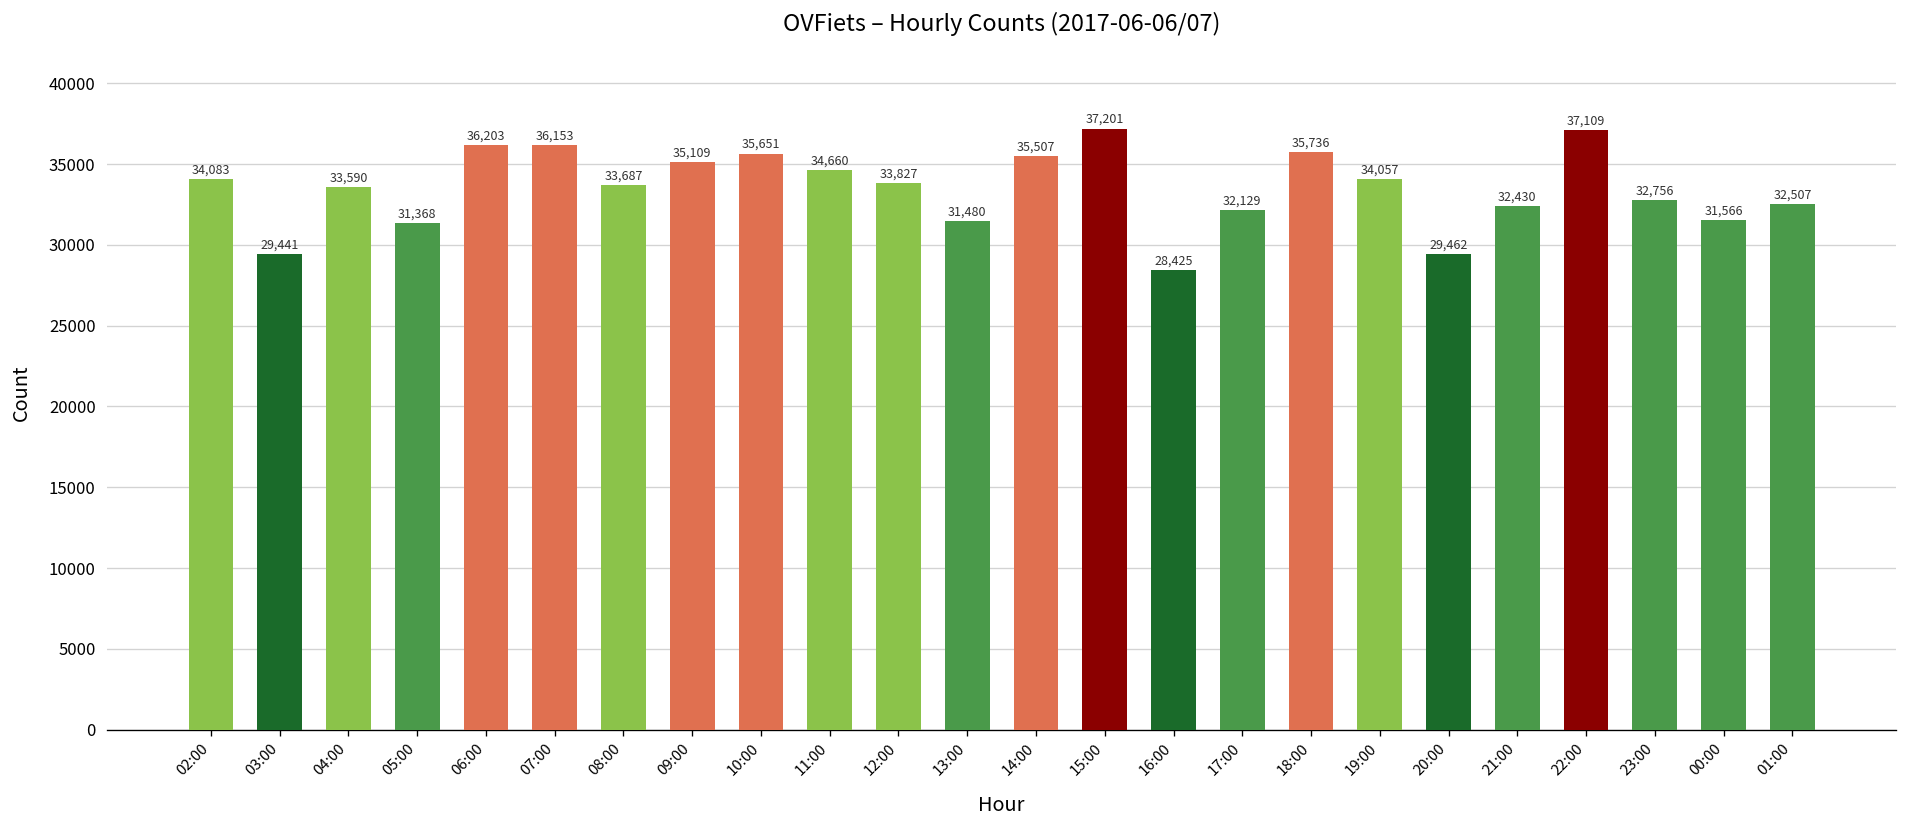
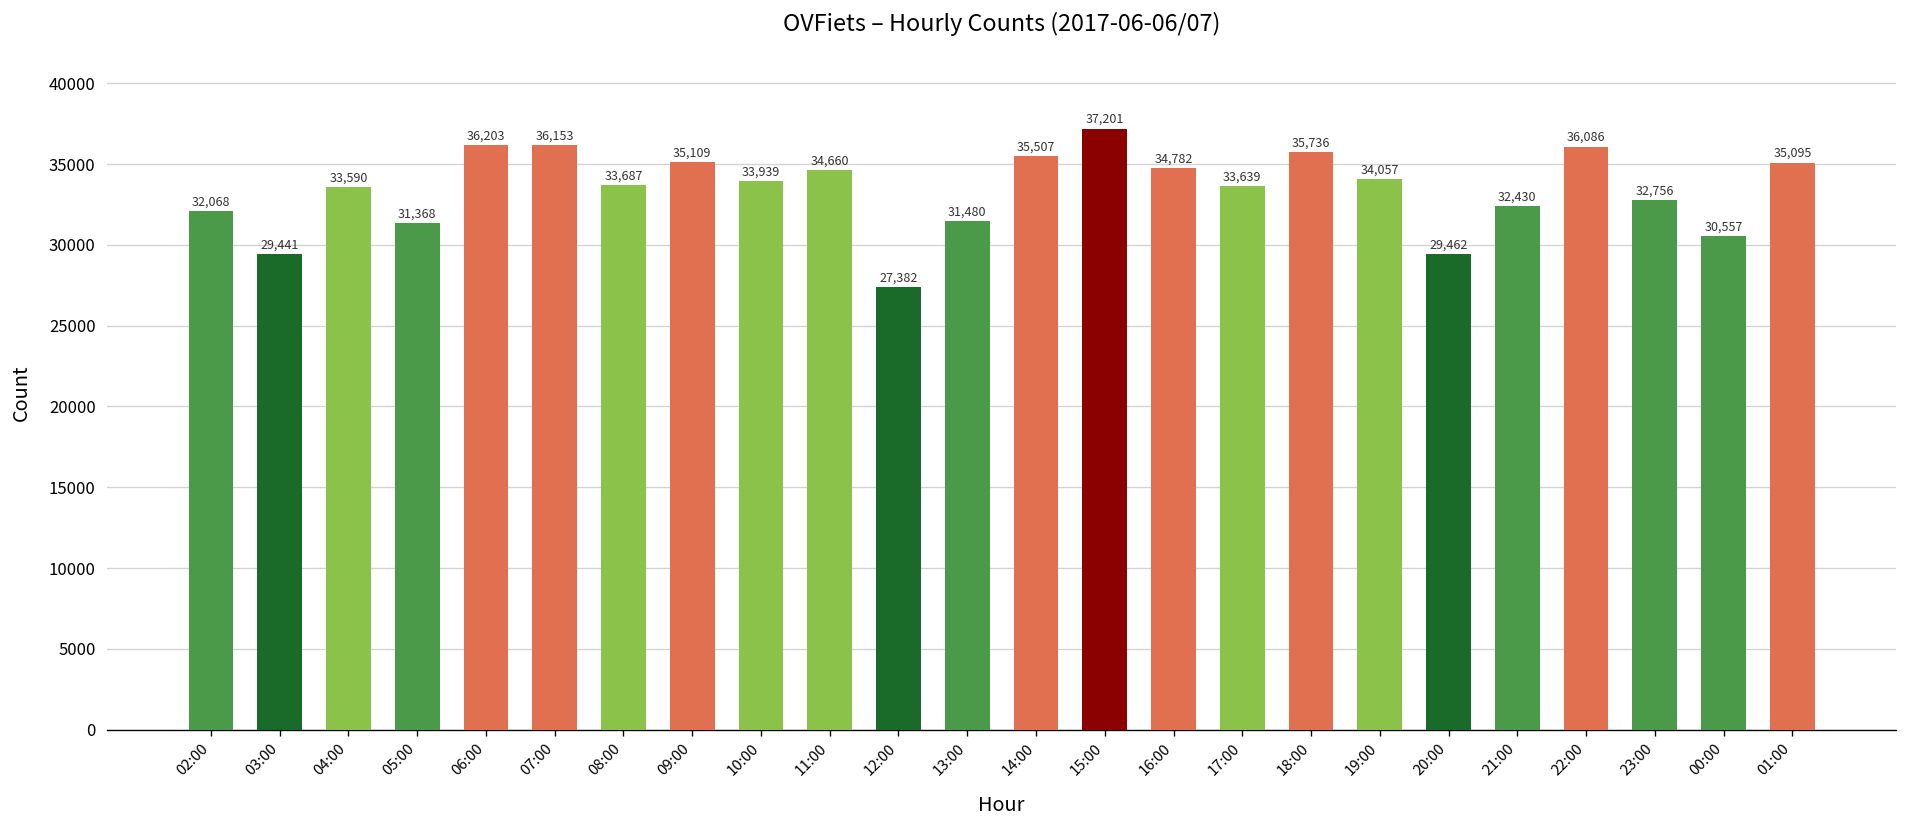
  {
-   "02:00": "34,083",
+   "02:00": "32,068",
    "03:00": "29,441",
    "04:00": "33,590",
    "05:00": "31,368",
    "06:00": "36,203",
    "07:00": "36,153",
    "08:00": "33,687",
    "09:00": "35,109",
-   "10:00": "35,651",
+   "10:00": "33,939",
    "11:00": "34,660",
-   "12:00": "33,827",
+   "12:00": "27,382",
    "13:00": "31,480",
    "14:00": "35,507",
    "15:00": "37,201",
-   "16:00": "28,425",
-   "17:00": "32,129",
+   "16:00": "34,782",
+   "17:00": "33,639",
    "18:00": "35,736",
    "19:00": "34,057",
    "20:00": "29,462",
    "21:00": "32,430",
-   "22:00": "37,109",
+   "22:00": "36,086",
    "23:00": "32,756",
-   "00:00": "31,566",
-   "01:00": "32,507"
+   "00:00": "30,557",
+   "01:00": "35,095"
  }
